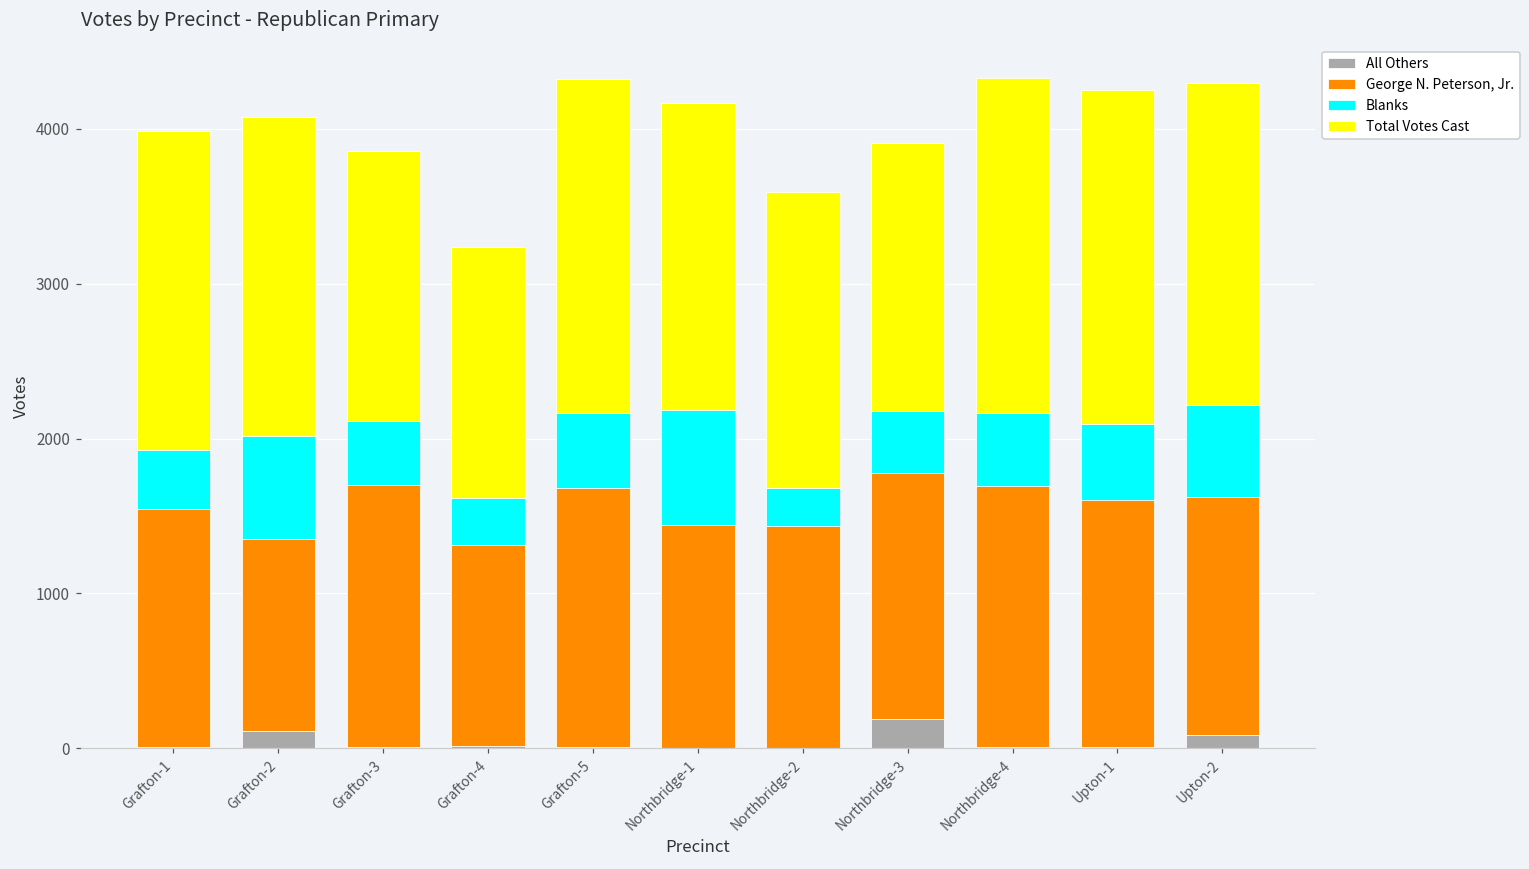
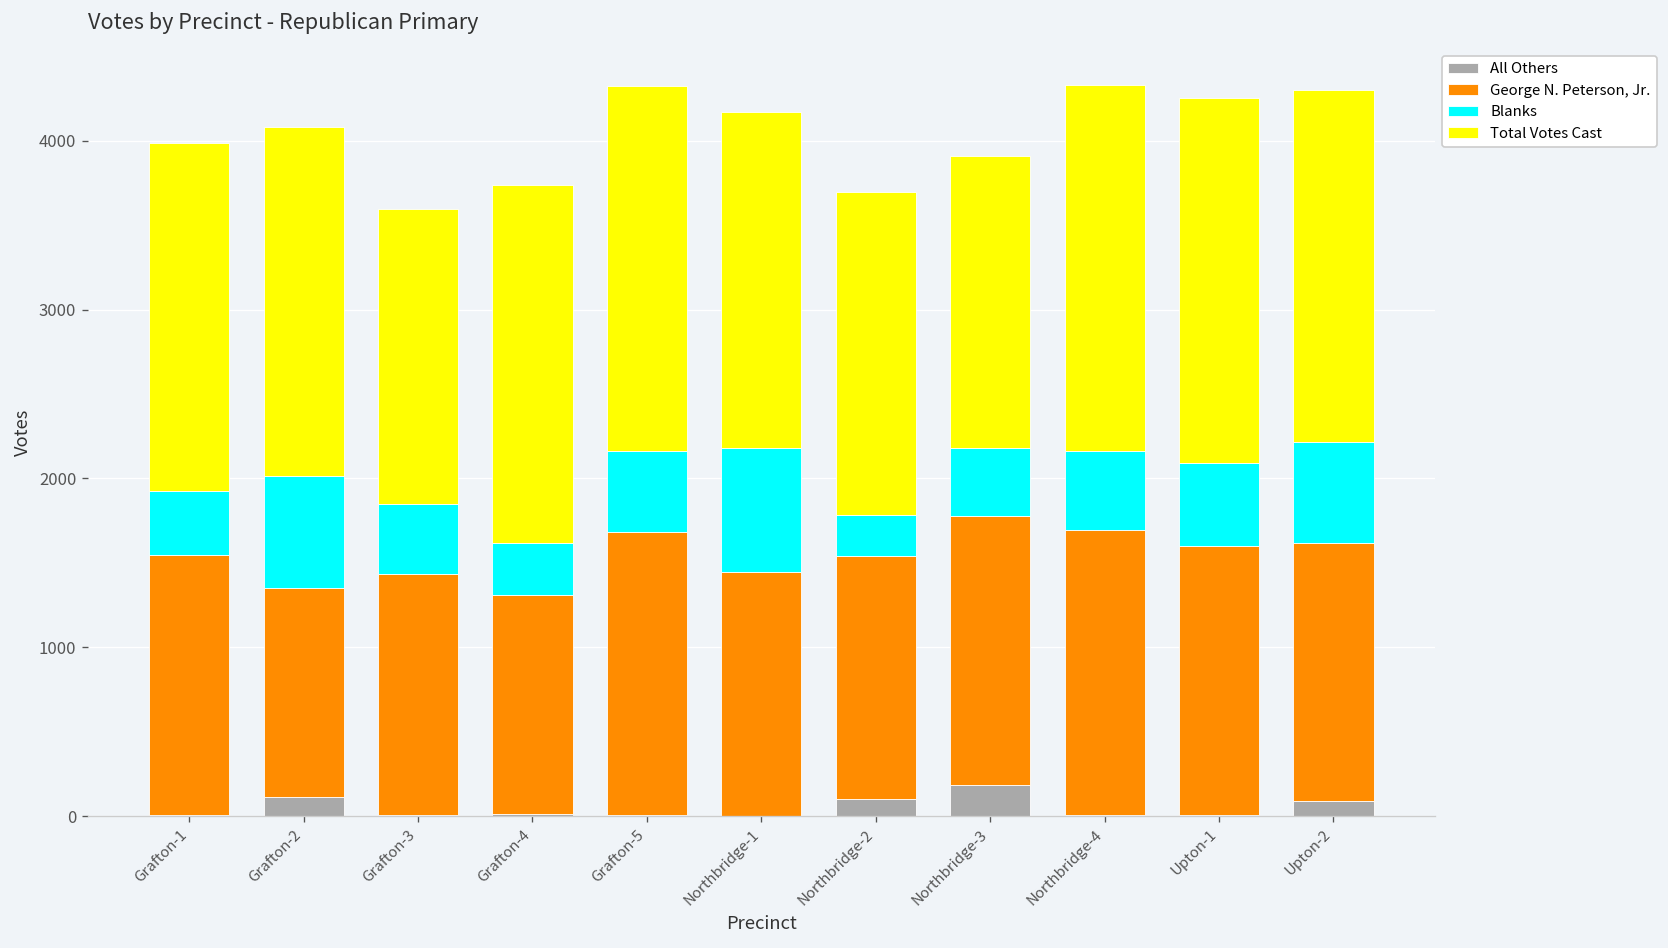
  {
    "All Others": {
      "Grafton-2": 110,
      "Northbridge-1": 0,
-     "Northbridge-2": 0,
+     "Northbridge-2": 100,
      "Northbridge-3": 190,
      "Upton-2": 90
    },
    "George N. Peterson, Jr.": {
      "Grafton-1": 1540,
      "Grafton-2": 1240,
-     "Grafton-3": 1690,
+     "Grafton-3": 1430,
      "Grafton-4": 1300,
      "Grafton-5": 1680,
      "Northbridge-1": 1440,
      "Northbridge-2": 1440,
      "Northbridge-3": 1590,
      "Northbridge-4": 1690,
      "Upton-1": 1600,
      "Upton-2": 1530
    },
    "Blanks": {
      "Grafton-1": 380,
      "Grafton-2": 660,
      "Grafton-3": 420,
      "Grafton-4": 310,
      "Grafton-5": 480,
      "Northbridge-1": 740,
      "Northbridge-2": 250,
      "Northbridge-3": 400,
      "Northbridge-4": 470,
      "Upton-1": 490,
      "Upton-2": 600
    },
    "Total Votes Cast": {
      "Grafton-1": 2060,
      "Grafton-2": 2060,
      "Grafton-3": 1740,
-     "Grafton-4": 1620,
+     "Grafton-4": 2120,
      "Grafton-5": 2160,
      "Northbridge-1": 1990,
      "Northbridge-2": 1910,
      "Northbridge-3": 1730,
      "Northbridge-4": 2160,
      "Upton-1": 2160,
      "Upton-2": 2080
    }
  }
